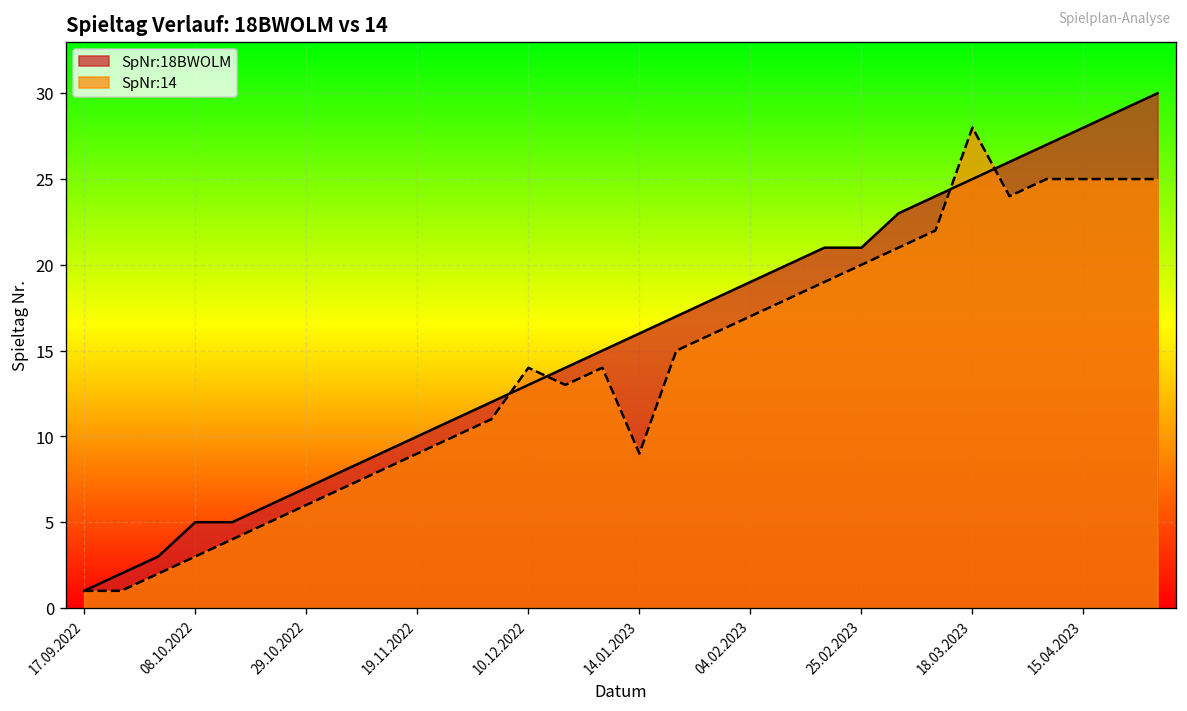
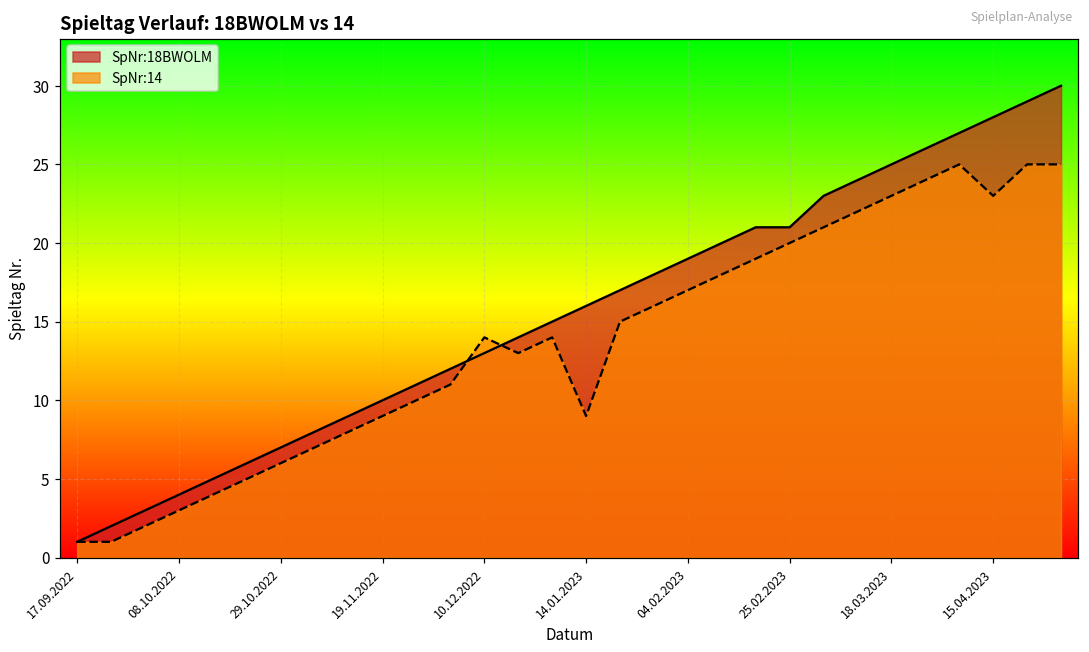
  {
    "SpNr:18BWOLM": {
-     "08.10.2022": 5,
+     "08.10.2022": 4,
      "29.10.2022": 7,
      "19.11.2022": 10,
      "10.12.2022": 13,
      "14.01.2023": 16,
      "04.02.2023": 19,
      "25.02.2023": 21,
      "18.03.2023": 25,
      "15.04.2023": 28
    },
    "SpNr:14": {
      "08.10.2022": 3,
      "29.10.2022": 6,
      "19.11.2022": 9,
      "10.12.2022": 14,
      "14.01.2023": 9,
      "04.02.2023": 17,
      "25.02.2023": 20,
-     "18.03.2023": 28,
-     "15.04.2023": 25
+     "18.03.2023": 23,
+     "15.04.2023": 23
    }
  }
